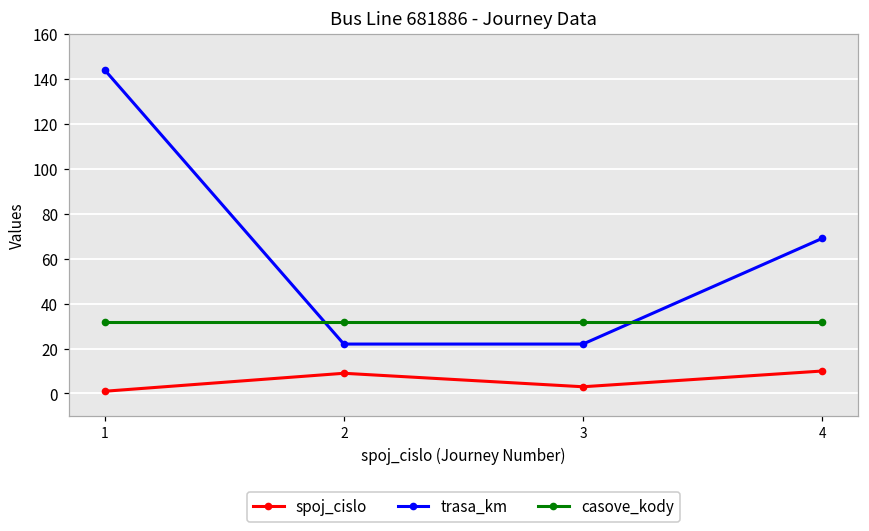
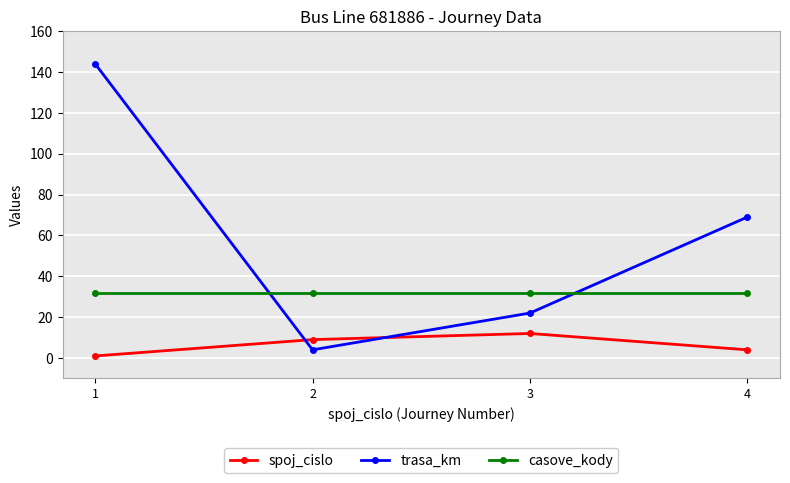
  {
    "spoj_cislo": {
      "1": 1,
      "2": 9,
-     "3": 3,
-     "4": 10
+     "3": 12,
+     "4": 4
    },
    "trasa_km": {
      "1": 144,
-     "2": 22,
+     "2": 4,
      "3": 22,
      "4": 69
    },
    "casove_kody": {
      "1": 32,
      "2": 32,
      "3": 32,
      "4": 32
    }
  }
